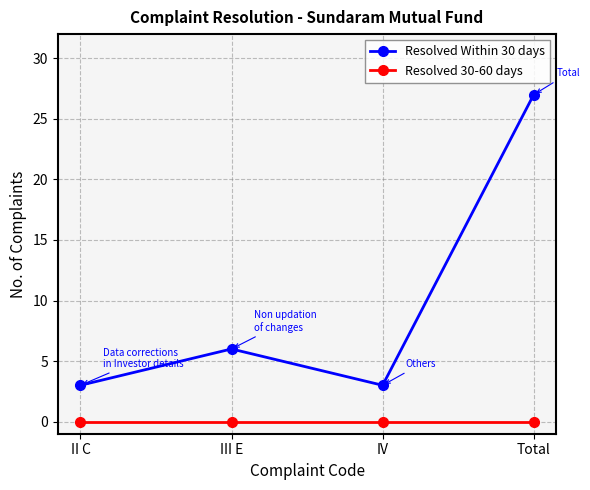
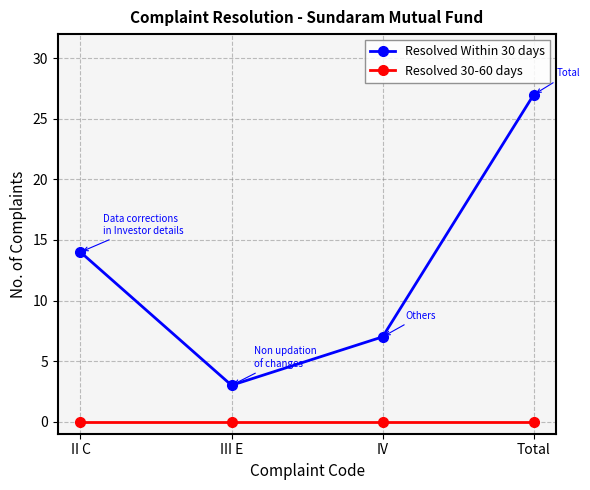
  {
    "Resolved Within 30 days": {
-     "II C": 3,
-     "III E": 6,
-     "IV": 3,
+     "II C": 14,
+     "III E": 3,
+     "IV": 7,
      "Total": 27
    },
    "Resolved 30-60 days": {
      "II C": 0,
      "III E": 0,
      "IV": 0,
      "Total": 0
    }
  }
